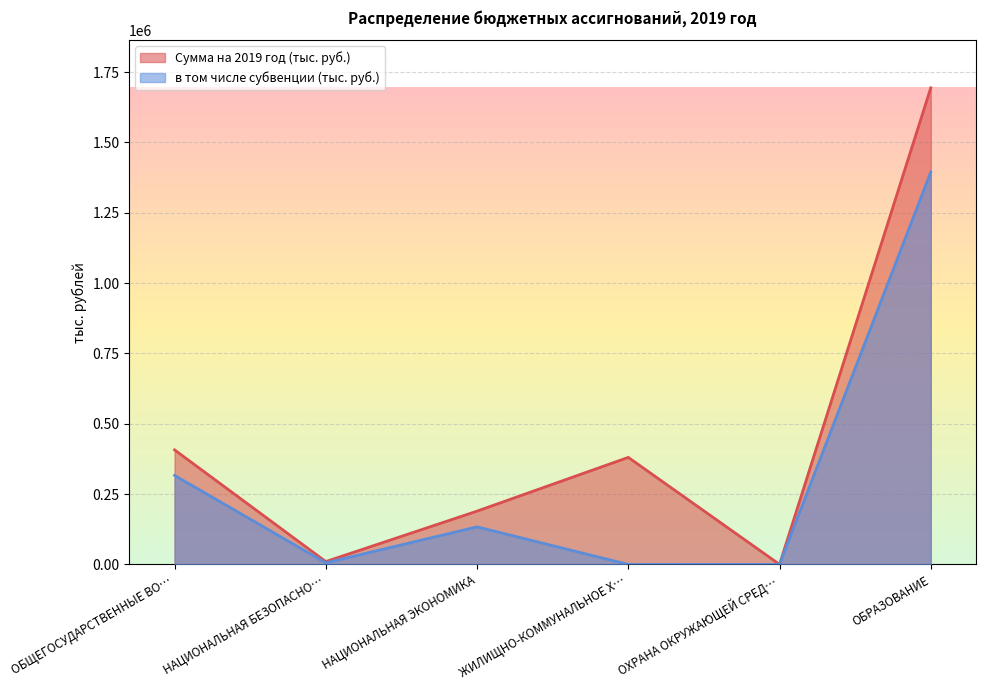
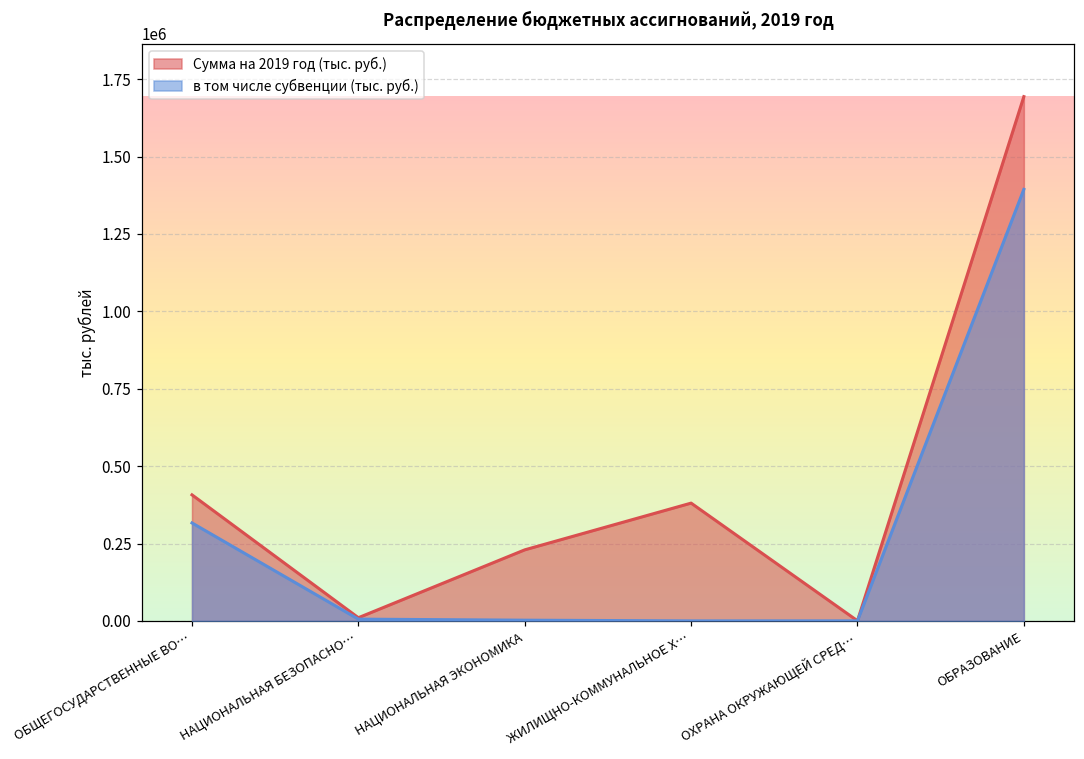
  {
    "Сумма на 2019 год (тыс. руб.)": {
      "ОБЩЕГОСУДАРСТВЕННЫЕ ВО…": 410000,
-     "НАЦИОНАЛЬНАЯ ЭКОНОМИКА": 190000,
+     "НАЦИОНАЛЬНАЯ ЭКОНОМИКА": 230000,
      "ЖИЛИЩНО-КОММУНАЛЬНОЕ Х…": 380000,
      "ОБРАЗОВАНИЕ": 1690000
    },
    "в том числе субвенции (тыс. руб.)": {
      "ОБЩЕГОСУДАРСТВЕННЫЕ ВО…": 320000,
-     "НАЦИОНАЛЬНАЯ ЭКОНОМИКА": 130000,
+     "НАЦИОНАЛЬНАЯ ЭКОНОМИКА": 0,
      "ЖИЛИЩНО-КОММУНАЛЬНОЕ Х…": 0,
      "ОБРАЗОВАНИЕ": 1390000
    }
  }
